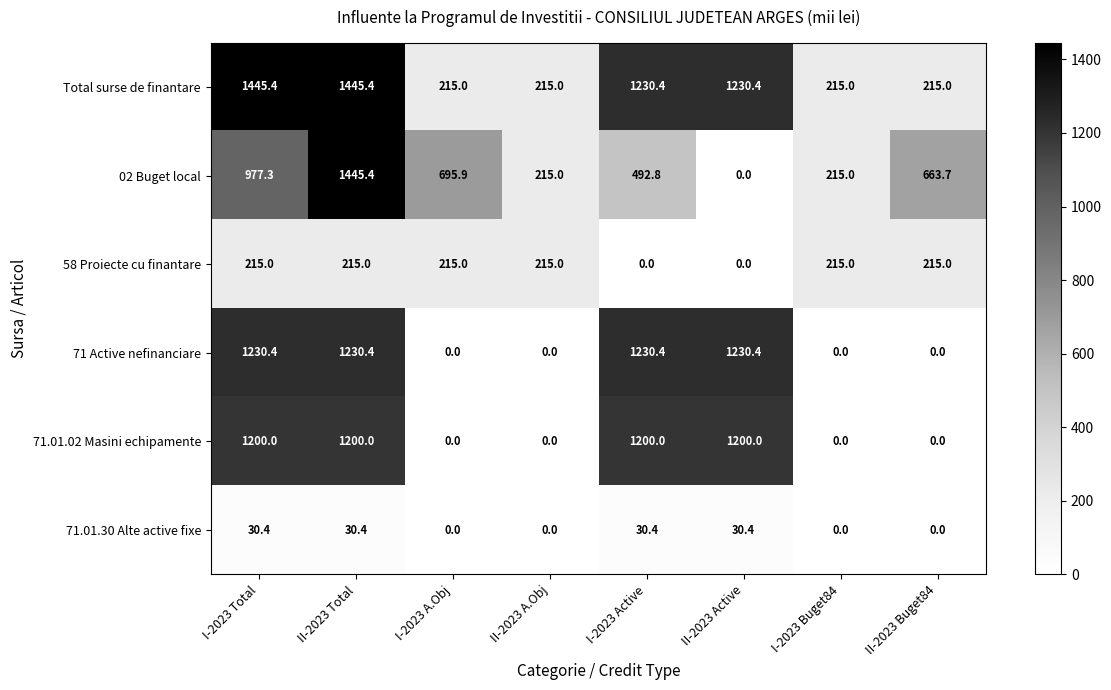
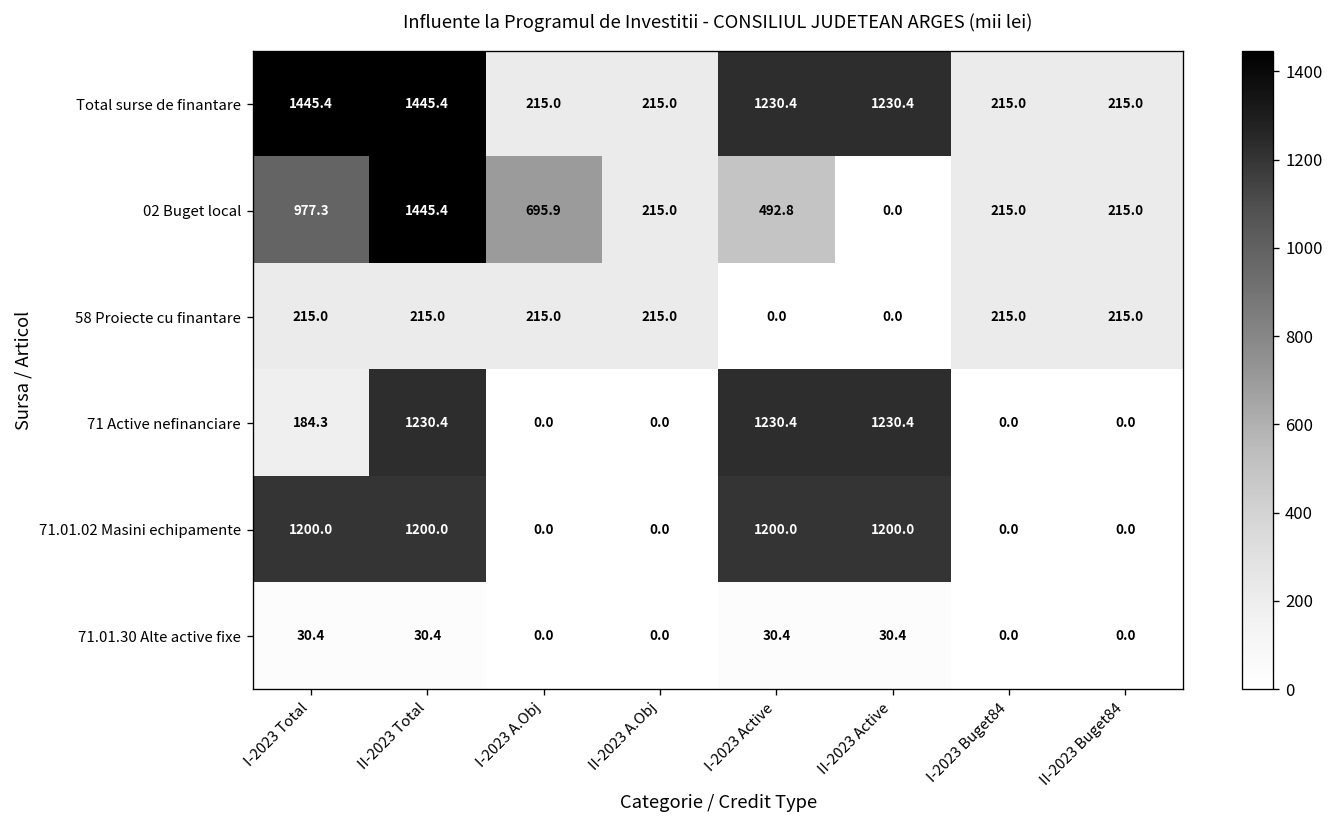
  {
    "Total surse de finantare": {
      "I-2023 Total": 1445.4,
      "II-2023 Total": 1445.4,
      "I-2023 A.Obj": 215.0,
      "II-2023 A.Obj": 215.0,
      "I-2023 Active": 1230.4,
      "II-2023 Active": 1230.4,
      "I-2023 Buget84": 215.0,
      "II-2023 Buget84": 215.0
    },
    "02 Buget local": {
      "I-2023 Total": 977.3,
      "II-2023 Total": 1445.4,
      "I-2023 A.Obj": 695.9,
      "II-2023 A.Obj": 215.0,
      "I-2023 Active": 492.8,
      "II-2023 Active": 0.0,
      "I-2023 Buget84": 215.0,
-     "II-2023 Buget84": 663.7
+     "II-2023 Buget84": 215.0
    },
    "58 Proiecte cu finantare": {
      "I-2023 Total": 215.0,
      "II-2023 Total": 215.0,
      "I-2023 A.Obj": 215.0,
      "II-2023 A.Obj": 215.0,
      "I-2023 Active": 0.0,
      "II-2023 Active": 0.0,
      "I-2023 Buget84": 215.0,
      "II-2023 Buget84": 215.0
    },
    "71 Active nefinanciare": {
-     "I-2023 Total": 1230.4,
+     "I-2023 Total": 184.3,
      "II-2023 Total": 1230.4,
      "I-2023 A.Obj": 0.0,
      "II-2023 A.Obj": 0.0,
      "I-2023 Active": 1230.4,
      "II-2023 Active": 1230.4,
      "I-2023 Buget84": 0.0,
      "II-2023 Buget84": 0.0
    },
    "71.01.02 Masini echipamente": {
      "I-2023 Total": 1200.0,
      "II-2023 Total": 1200.0,
      "I-2023 A.Obj": 0.0,
      "II-2023 A.Obj": 0.0,
      "I-2023 Active": 1200.0,
      "II-2023 Active": 1200.0,
      "I-2023 Buget84": 0.0,
      "II-2023 Buget84": 0.0
    },
    "71.01.30 Alte active fixe": {
      "I-2023 Total": 30.4,
      "II-2023 Total": 30.4,
      "I-2023 A.Obj": 0.0,
      "II-2023 A.Obj": 0.0,
      "I-2023 Active": 30.4,
      "II-2023 Active": 30.4,
      "I-2023 Buget84": 0.0,
      "II-2023 Buget84": 0.0
    }
  }
